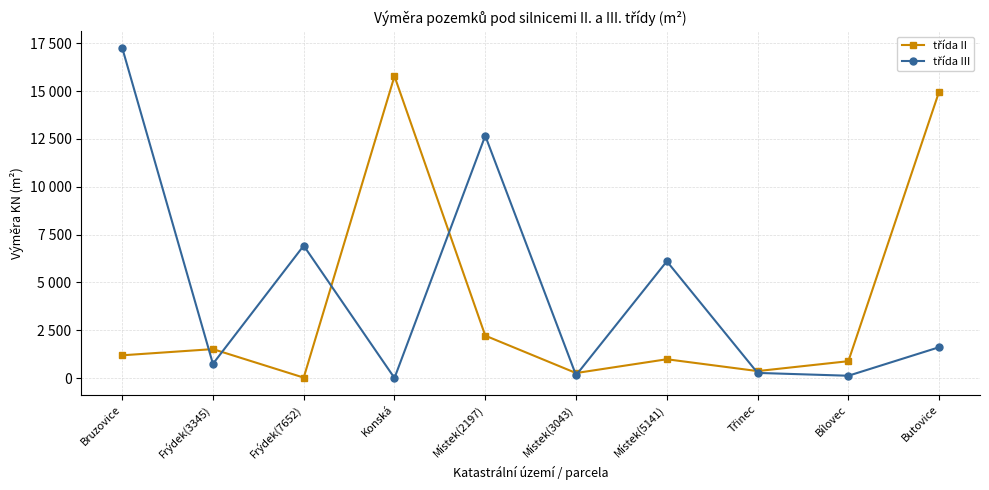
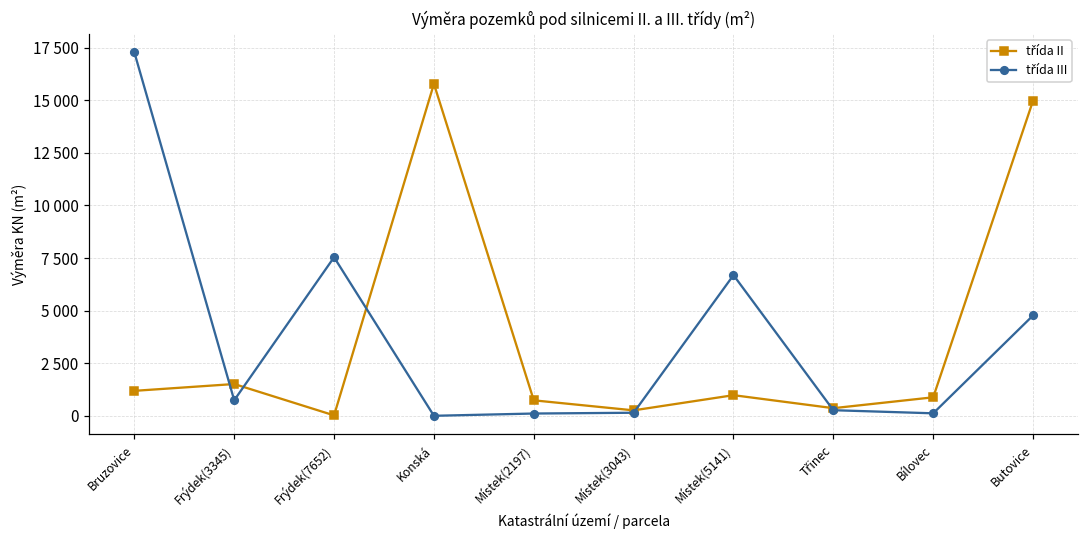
  {
    "třída II": {
      "Bruzovice": 1200,
      "Frýdek(3345)": 1500,
      "Frýdek(7652)": 0,
      "Konská": 15800,
-     "Místek(2197)": 2200,
+     "Místek(2197)": 700,
      "Místek(5141)": 1000,
      "Bílovec": 900,
      "Butovice": 15000
    },
    "třída III": {
      "Bruzovice": 17300,
      "Frýdek(3345)": 700,
-     "Frýdek(7652)": 6900,
+     "Frýdek(7652)": 7500,
      "Konská": 0,
-     "Místek(2197)": 12700,
-     "Místek(5141)": 6100,
+     "Místek(2197)": 100,
+     "Místek(5141)": 6700,
      "Bílovec": 100,
-     "Butovice": 1600
+     "Butovice": 4800
    }
  }
